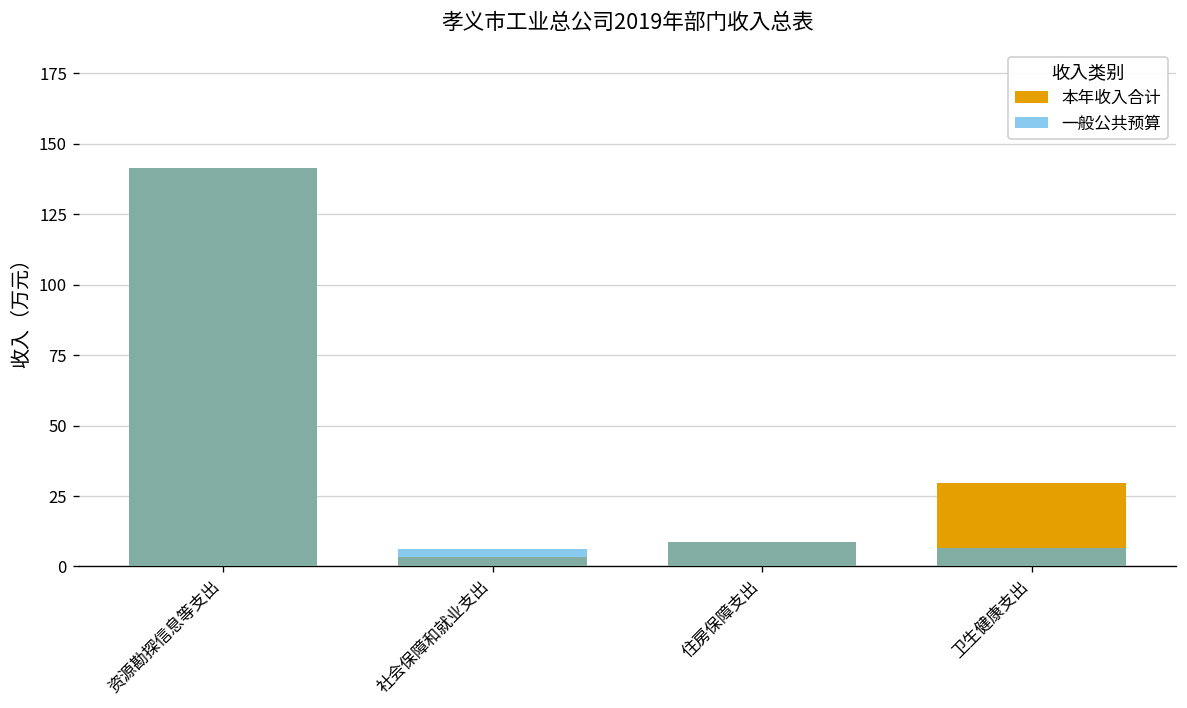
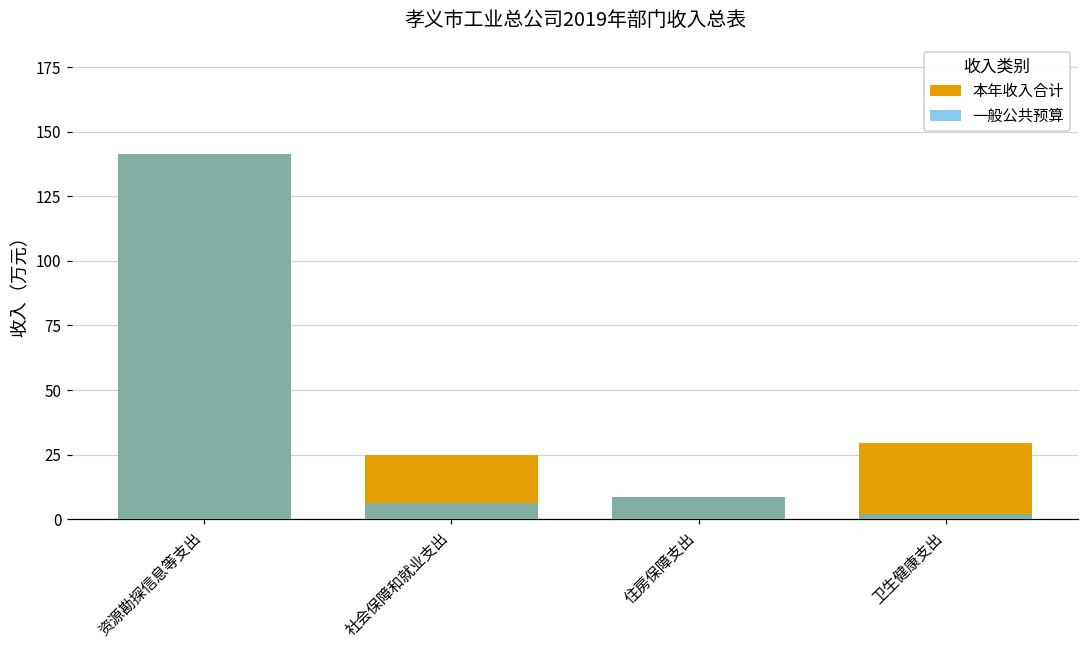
  {
    "本年收入合计": {
      "资源勘探信息等支出": 141,
-     "社会保障和就业支出": 3,
+     "社会保障和就业支出": 25,
      "住房保障支出": 9,
      "卫生健康支出": 30
    },
    "一般公共预算": {
      "资源勘探信息等支出": 141,
      "住房保障支出": 9,
-     "卫生健康支出": 6
+     "卫生健康支出": 2
    }
  }
